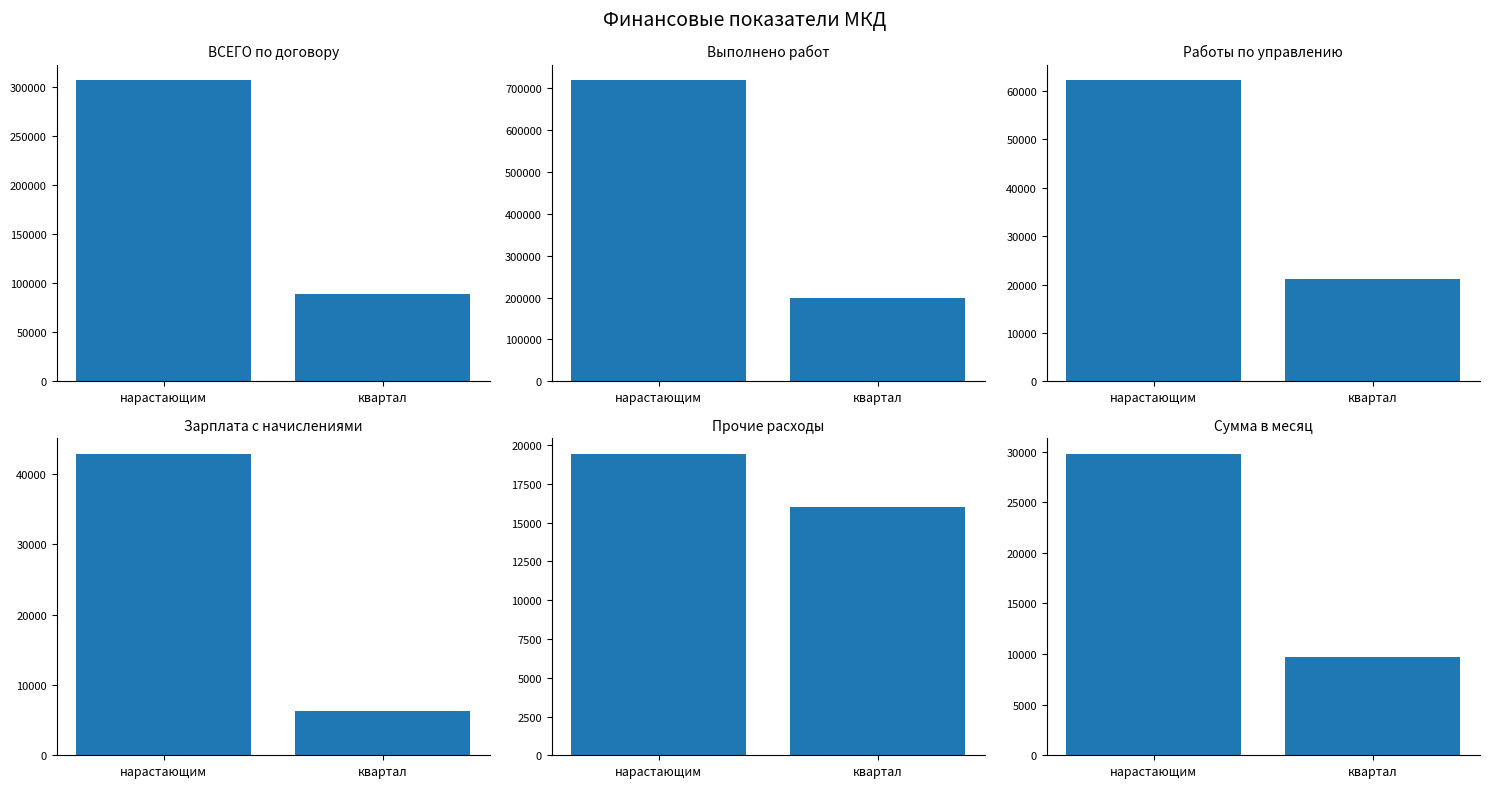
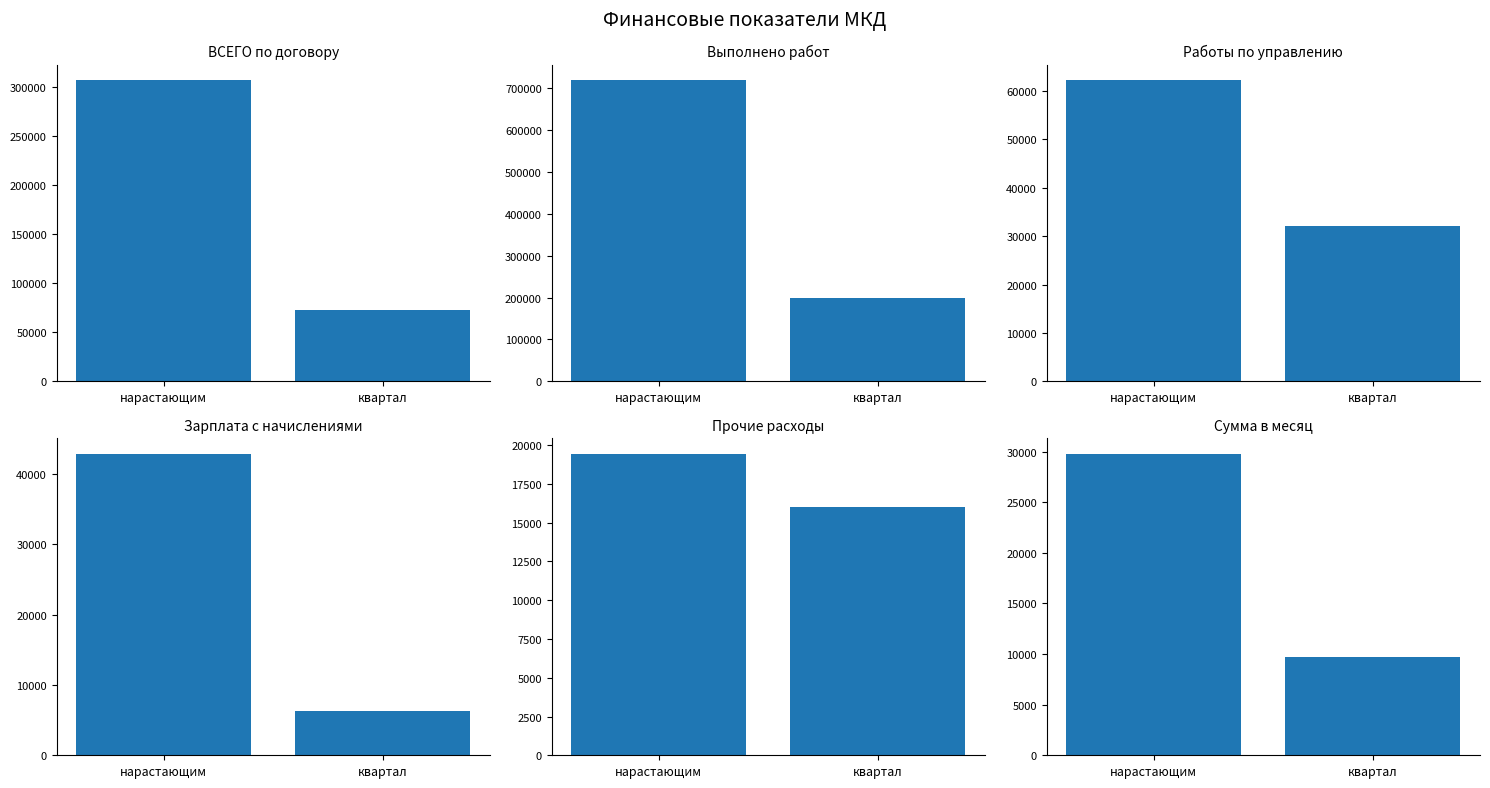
  {
    "ВСЕГО по договору": {
      "нарастающим": 310000,
-     "квартал": 90000
+     "квартал": 70000
    },
    "Выполнено работ": {
      "нарастающим": 720000,
      "квартал": 200000
    },
    "Работы по управлению": {
      "нарастающим": 62000,
-     "квартал": 21000
+     "квартал": 32000
    },
    "Зарплата с начислениями": {
      "нарастающим": 43000,
      "квартал": 6000
    },
    "Прочие расходы": {
      "нарастающим": 19500,
      "квартал": 16000
    },
    "Сумма в месяц": {
      "нарастающим": 29800,
      "квартал": 9700
    }
  }
